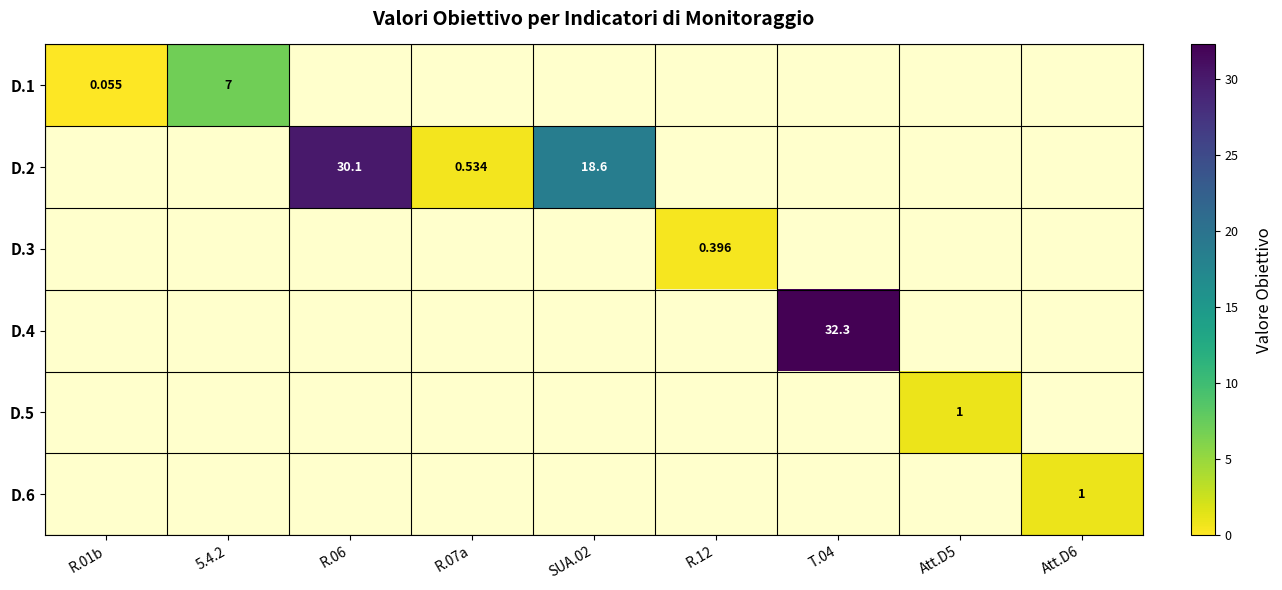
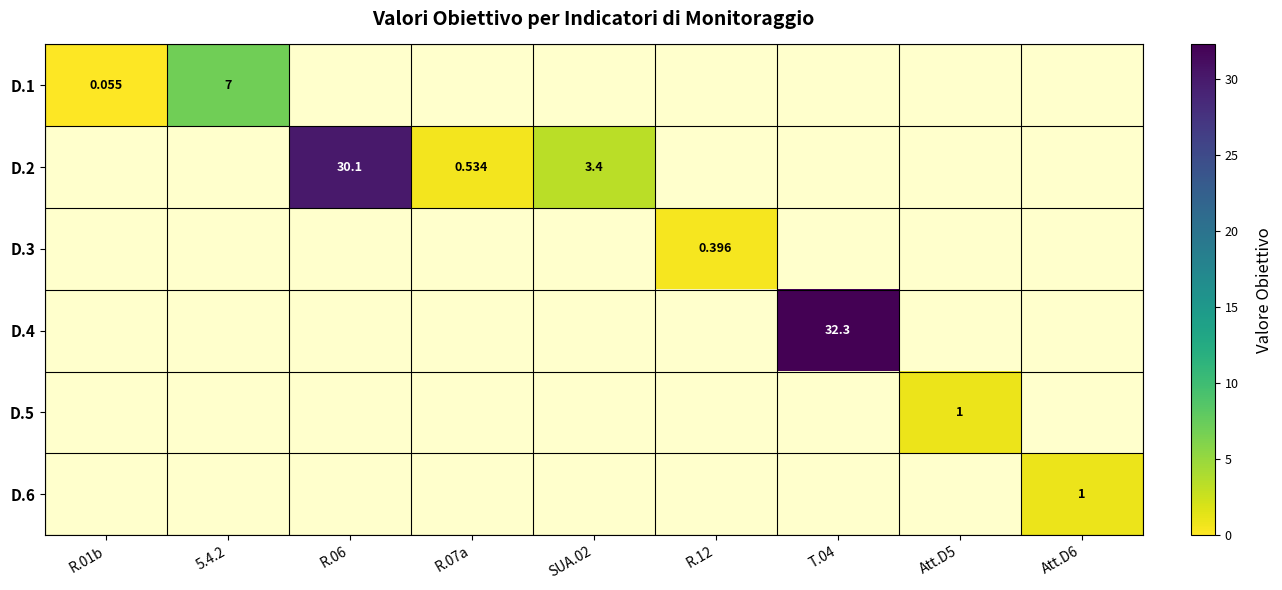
  {
    "D.1": {
      "R.01b": 0.055,
      "5.4.2": 7
    },
    "D.2": {
      "R.06": 30.1,
      "R.07a": 0.534,
-     "SUA.02": 18.6
+     "SUA.02": 3.4
    },
    "D.3": {
      "R.12": 0.396
    },
    "D.4": {
      "T.04": 32.3
    },
    "D.5": {
      "Att.D5": 1
    },
    "D.6": {
      "Att.D6": 1
    }
  }
